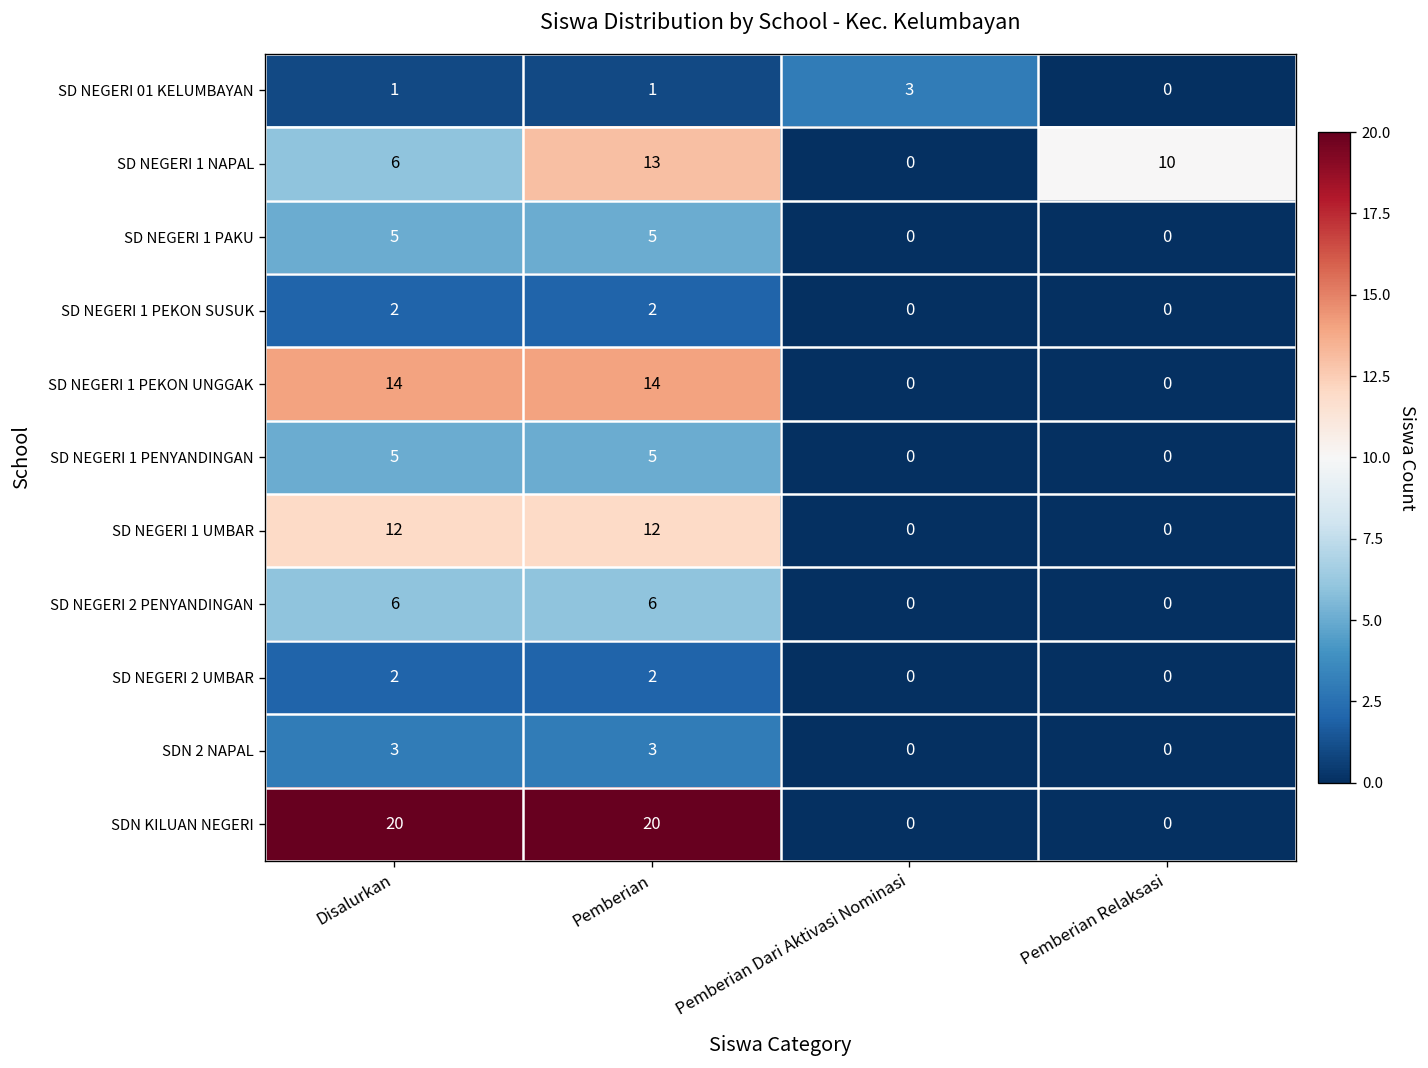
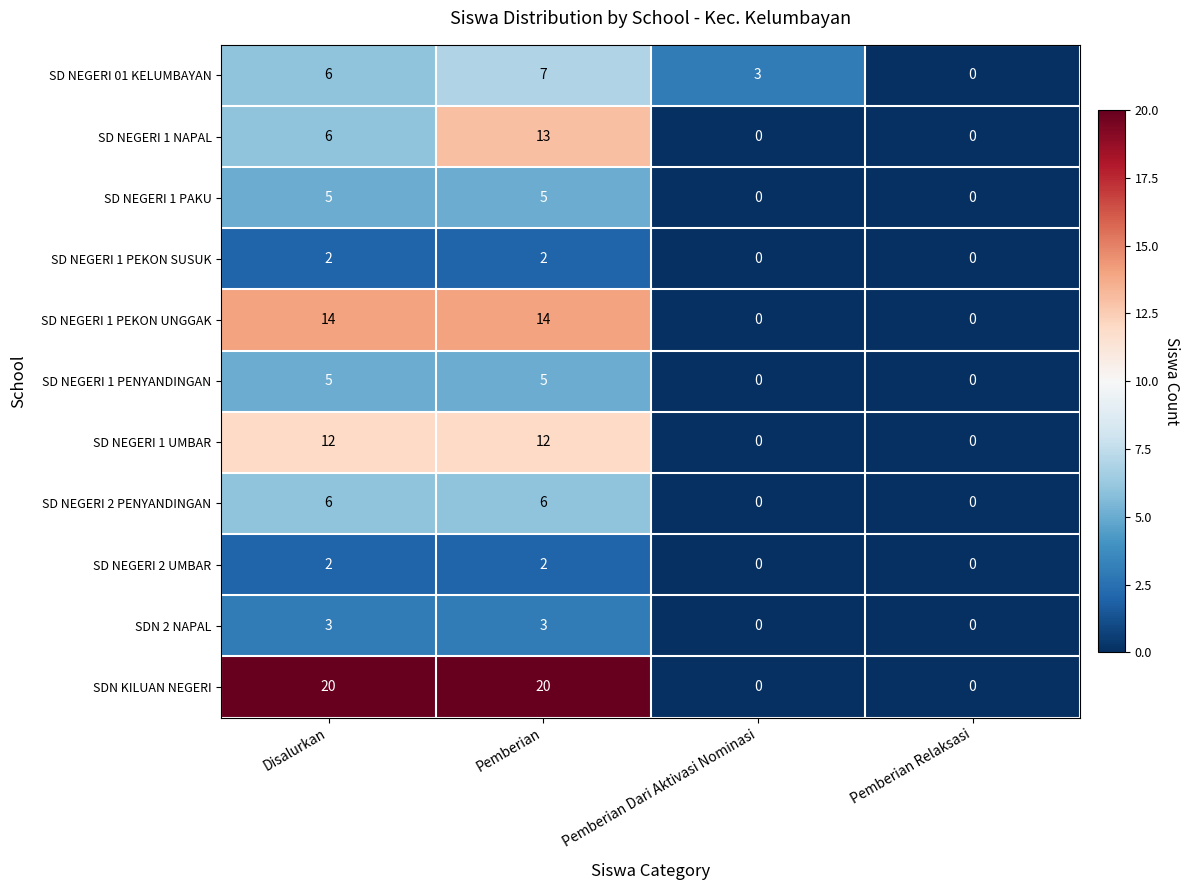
  {
    "SD NEGERI 01 KELUMBAYAN": {
-     "Disalurkan": 1,
-     "Pemberian": 1,
+     "Disalurkan": 6,
+     "Pemberian": 7,
      "Pemberian Dari Aktivasi Nominasi": 3,
      "Pemberian Relaksasi": 0
    },
    "SD NEGERI 1 NAPAL": {
      "Disalurkan": 6,
      "Pemberian": 13,
      "Pemberian Dari Aktivasi Nominasi": 0,
-     "Pemberian Relaksasi": 10
+     "Pemberian Relaksasi": 0
    },
    "SD NEGERI 1 PAKU": {
      "Disalurkan": 5,
      "Pemberian": 5,
      "Pemberian Dari Aktivasi Nominasi": 0,
      "Pemberian Relaksasi": 0
    },
    "SD NEGERI 1 PEKON SUSUK": {
      "Disalurkan": 2,
      "Pemberian": 2,
      "Pemberian Dari Aktivasi Nominasi": 0,
      "Pemberian Relaksasi": 0
    },
    "SD NEGERI 1 PEKON UNGGAK": {
      "Disalurkan": 14,
      "Pemberian": 14,
      "Pemberian Dari Aktivasi Nominasi": 0,
      "Pemberian Relaksasi": 0
    },
    "SD NEGERI 1 PENYANDINGAN": {
      "Disalurkan": 5,
      "Pemberian": 5,
      "Pemberian Dari Aktivasi Nominasi": 0,
      "Pemberian Relaksasi": 0
    },
    "SD NEGERI 1 UMBAR": {
      "Disalurkan": 12,
      "Pemberian": 12,
      "Pemberian Dari Aktivasi Nominasi": 0,
      "Pemberian Relaksasi": 0
    },
    "SD NEGERI 2 PENYANDINGAN": {
      "Disalurkan": 6,
      "Pemberian": 6,
      "Pemberian Dari Aktivasi Nominasi": 0,
      "Pemberian Relaksasi": 0
    },
    "SD NEGERI 2 UMBAR": {
      "Disalurkan": 2,
      "Pemberian": 2,
      "Pemberian Dari Aktivasi Nominasi": 0,
      "Pemberian Relaksasi": 0
    },
    "SDN 2 NAPAL": {
      "Disalurkan": 3,
      "Pemberian": 3,
      "Pemberian Dari Aktivasi Nominasi": 0,
      "Pemberian Relaksasi": 0
    },
    "SDN KILUAN NEGERI": {
      "Disalurkan": 20,
      "Pemberian": 20,
      "Pemberian Dari Aktivasi Nominasi": 0,
      "Pemberian Relaksasi": 0
    }
  }
